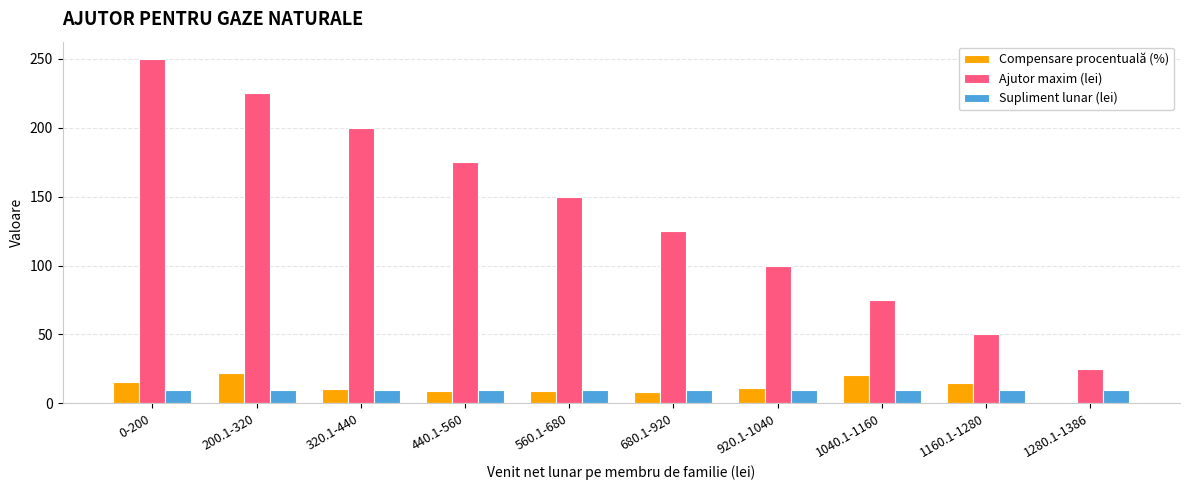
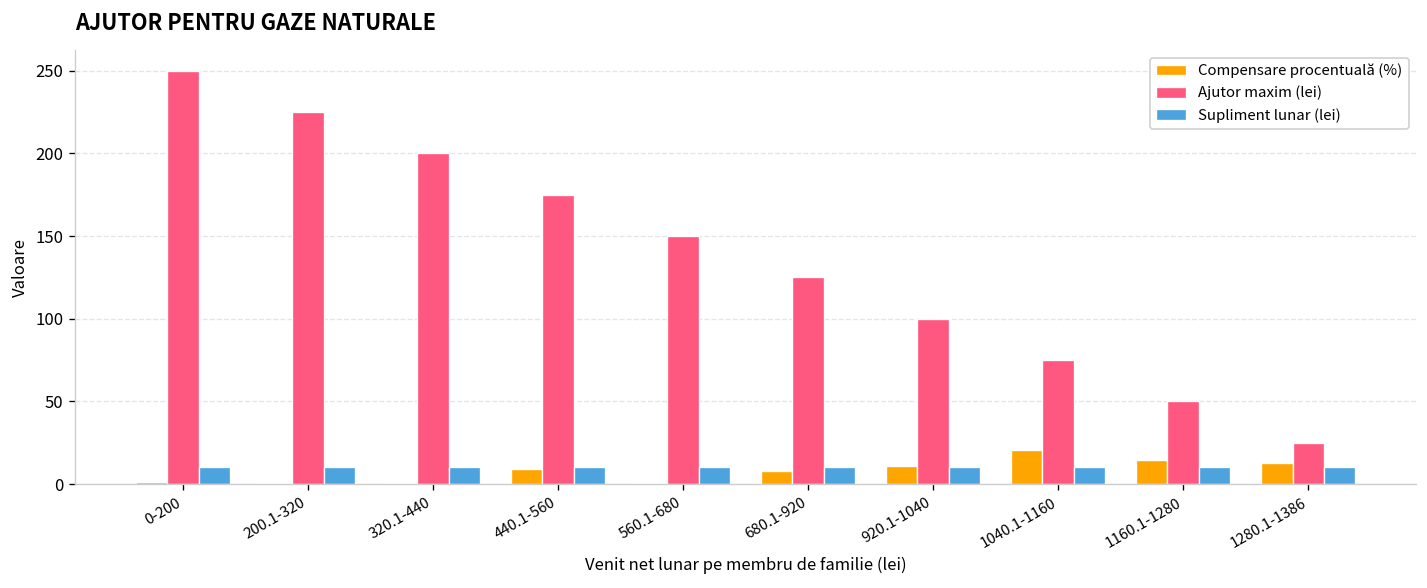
  {
    "Compensare procentuală (%)": {
-     "0-200": 16,
-     "200.1-320": 22,
-     "320.1-440": 11,
+     "0-200": 1,
+     "200.1-320": 1,
+     "320.1-440": 1,
      "440.1-560": 9,
-     "560.1-680": 9,
+     "560.1-680": 1,
      "680.1-920": 8,
      "920.1-1040": 11,
      "1040.1-1160": 21,
      "1160.1-1280": 14,
-     "1280.1-1386": 0
+     "1280.1-1386": 13
    },
    "Ajutor maxim (lei)": {
      "0-200": 250,
      "200.1-320": 225,
      "320.1-440": 200,
      "440.1-560": 175,
      "560.1-680": 150,
      "680.1-920": 125,
      "920.1-1040": 100,
      "1040.1-1160": 75,
      "1160.1-1280": 50,
      "1280.1-1386": 25
    },
    "Supliment lunar (lei)": {
      "0-200": 10,
      "200.1-320": 10,
      "320.1-440": 10,
      "440.1-560": 10,
      "560.1-680": 10,
      "680.1-920": 10,
      "920.1-1040": 10,
      "1040.1-1160": 10,
      "1160.1-1280": 10,
      "1280.1-1386": 10
    }
  }
